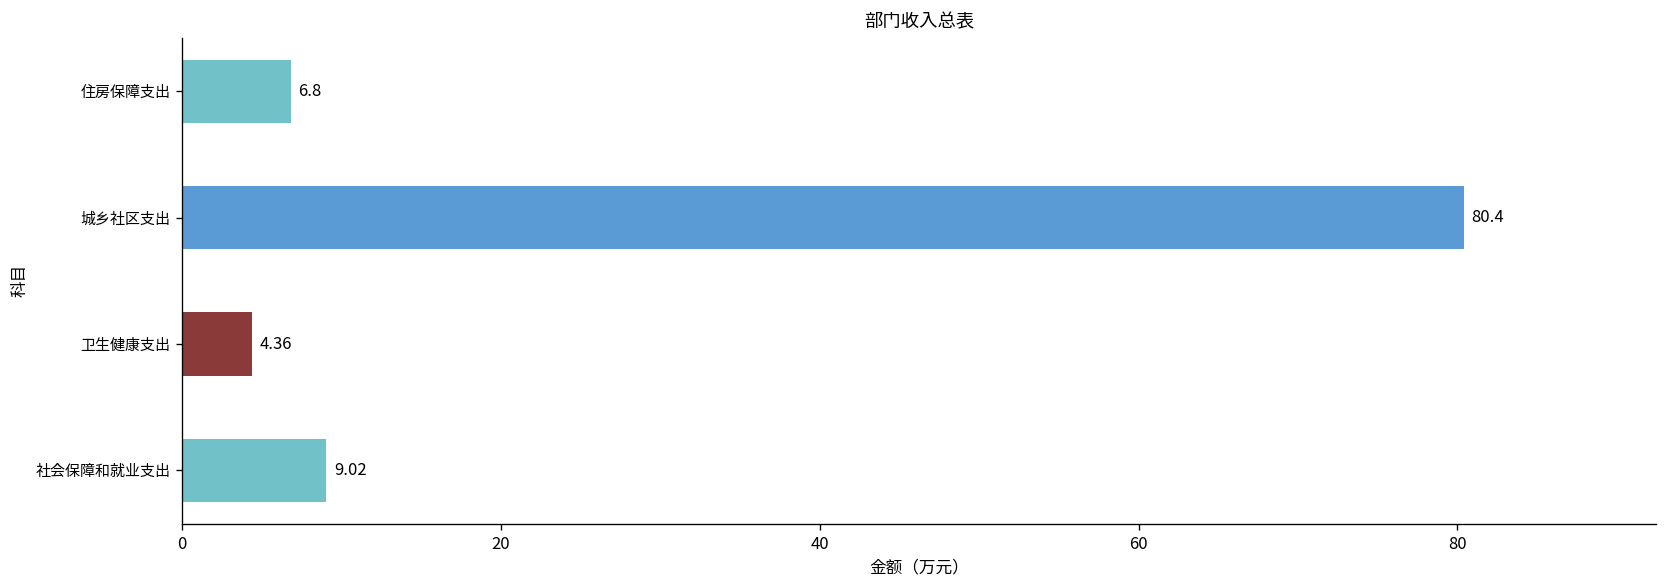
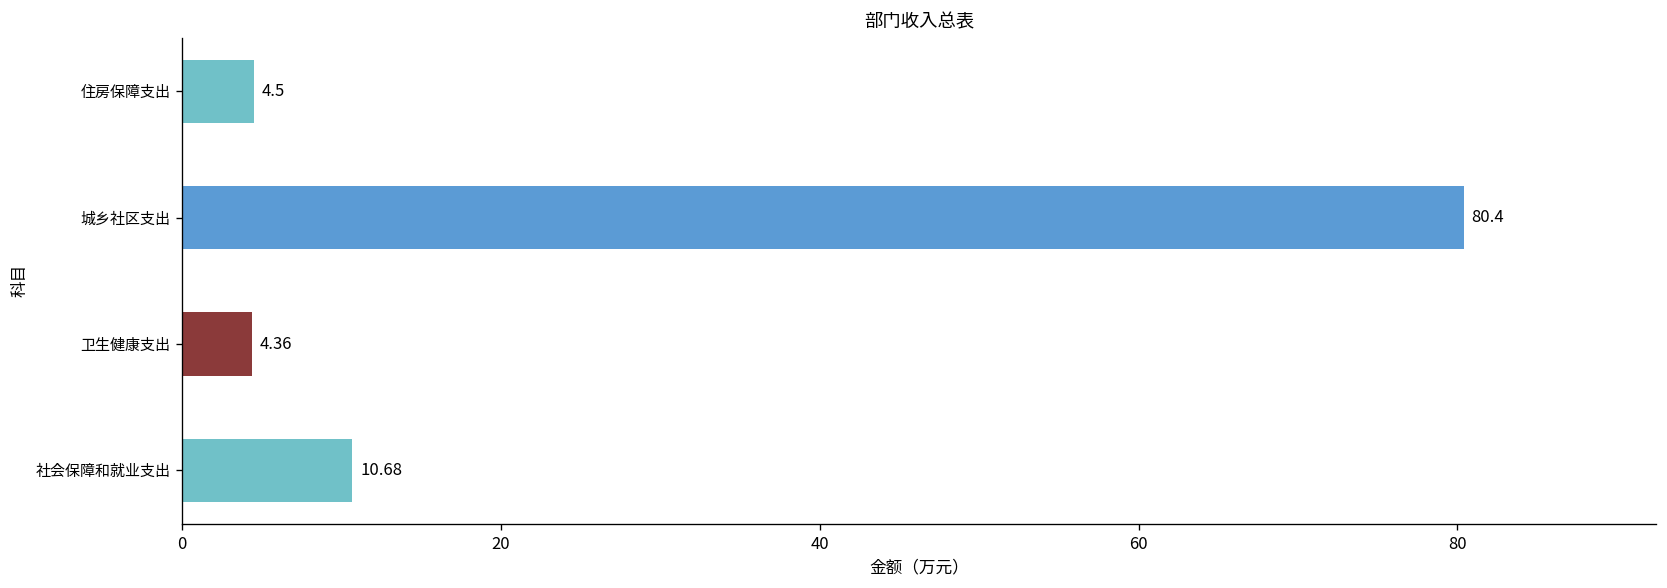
  {
-   "住房保障支出": 6.8,
+   "住房保障支出": 4.5,
    "城乡社区支出": 80.4,
    "卫生健康支出": 4.36,
-   "社会保障和就业支出": 9.02
+   "社会保障和就业支出": 10.68
  }
